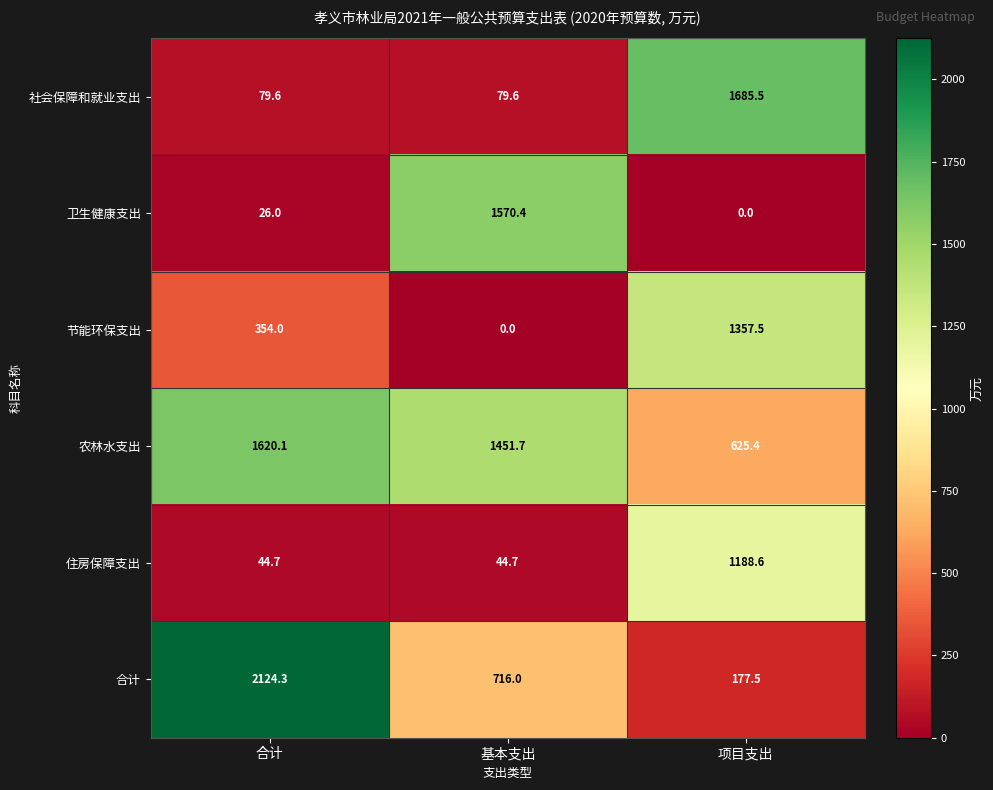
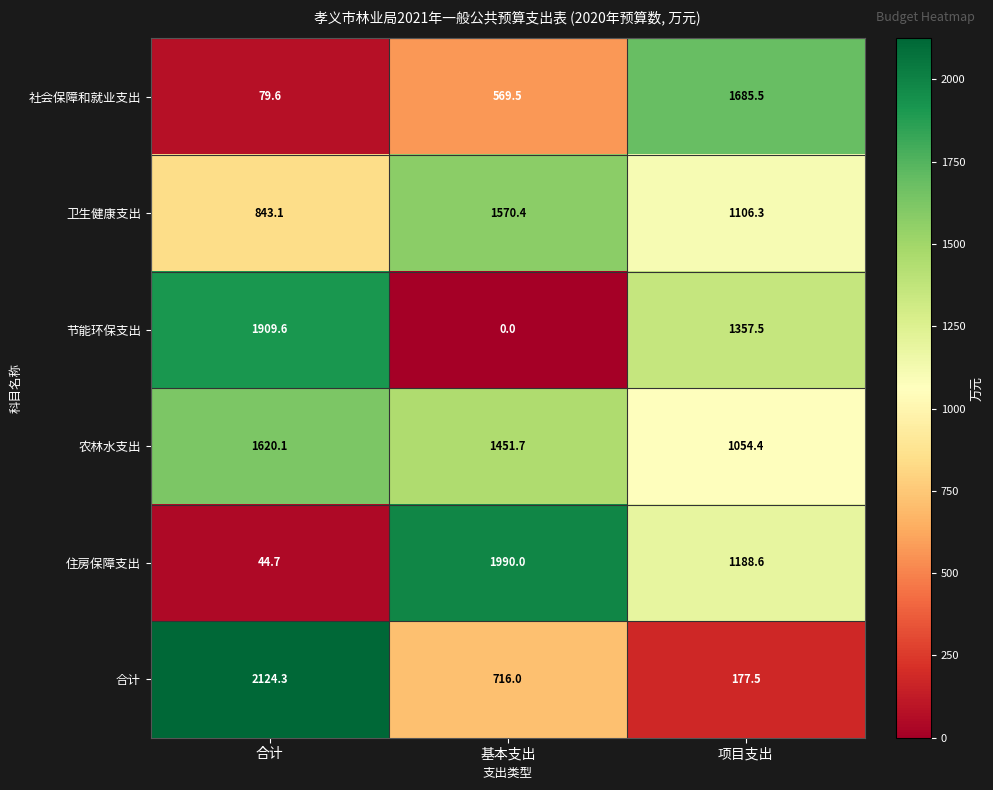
  {
    "社会保障和就业支出": {
      "合计": 79.6,
-     "基本支出": 79.6,
+     "基本支出": 569.5,
      "项目支出": 1685.5
    },
    "卫生健康支出": {
-     "合计": 26.0,
+     "合计": 843.1,
      "基本支出": 1570.4,
-     "项目支出": 0.0
+     "项目支出": 1106.3
    },
    "节能环保支出": {
-     "合计": 354.0,
+     "合计": 1909.6,
      "基本支出": 0.0,
      "项目支出": 1357.5
    },
    "农林水支出": {
      "合计": 1620.1,
      "基本支出": 1451.7,
-     "项目支出": 625.4
+     "项目支出": 1054.4
    },
    "住房保障支出": {
      "合计": 44.7,
-     "基本支出": 44.7,
+     "基本支出": 1990.0,
      "项目支出": 1188.6
    },
    "合计": {
      "合计": 2124.3,
      "基本支出": 716.0,
      "项目支出": 177.5
    }
  }
